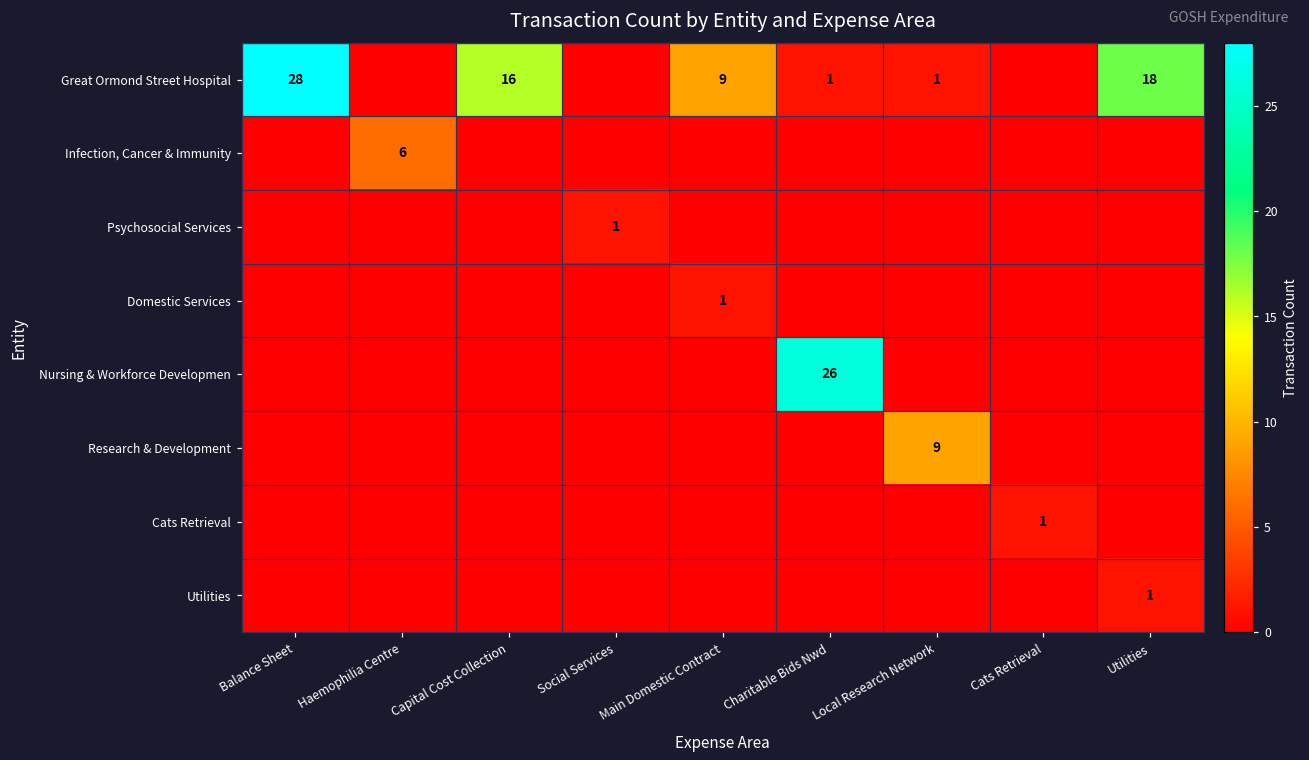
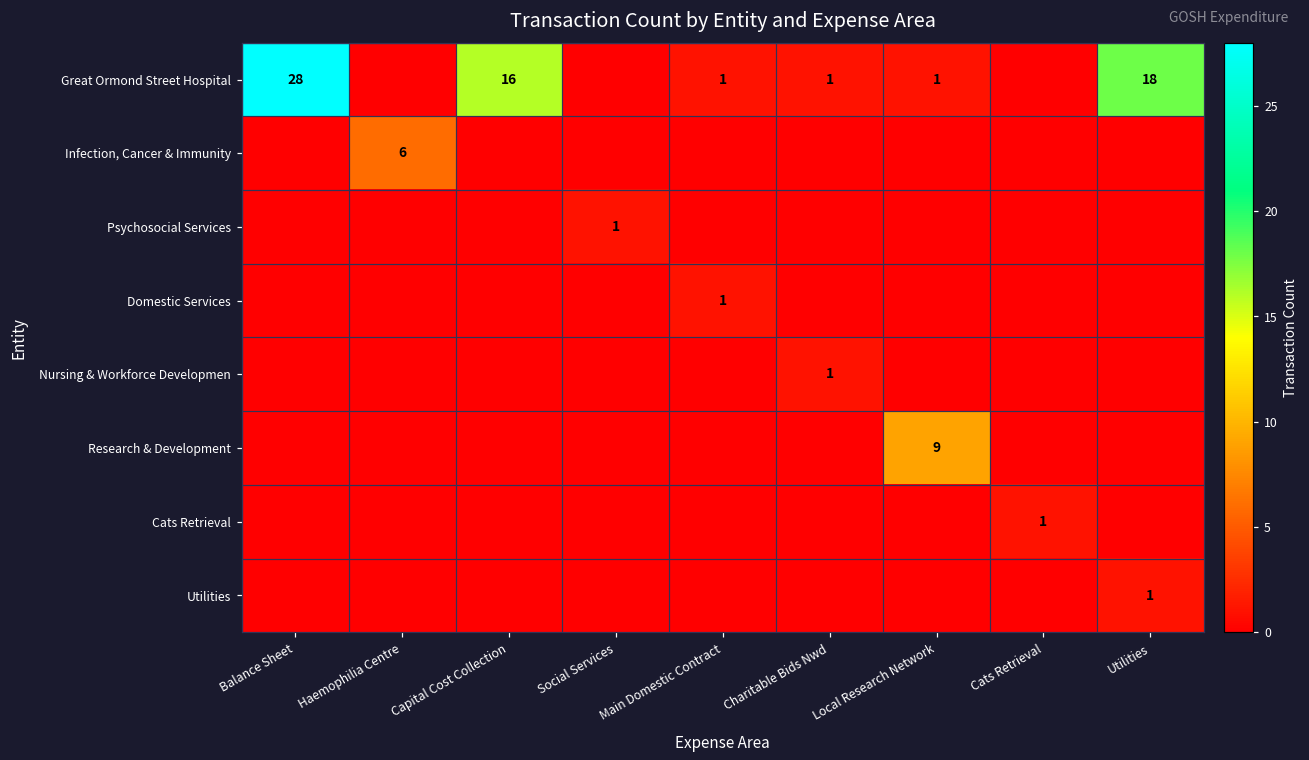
  {
    "Great Ormond Street Hospital": {
      "Balance Sheet": 28,
      "Capital Cost Collection": 16,
-     "Main Domestic Contract": 9,
+     "Main Domestic Contract": 1,
      "Charitable Bids Nwd": 1,
      "Local Research Network": 1,
      "Utilities": 18
    },
    "Infection, Cancer & Immunity": {
      "Haemophilia Centre": 6
    },
    "Psychosocial Services": {
      "Social Services": 1
    },
    "Domestic Services": {
      "Main Domestic Contract": 1
    },
    "Nursing & Workforce Developmen": {
-     "Charitable Bids Nwd": 26
+     "Charitable Bids Nwd": 1
    },
    "Research & Development": {
      "Local Research Network": 9
    },
    "Cats Retrieval": {
      "Cats Retrieval": 1
    },
    "Utilities": {
      "Utilities": 1
    }
  }
